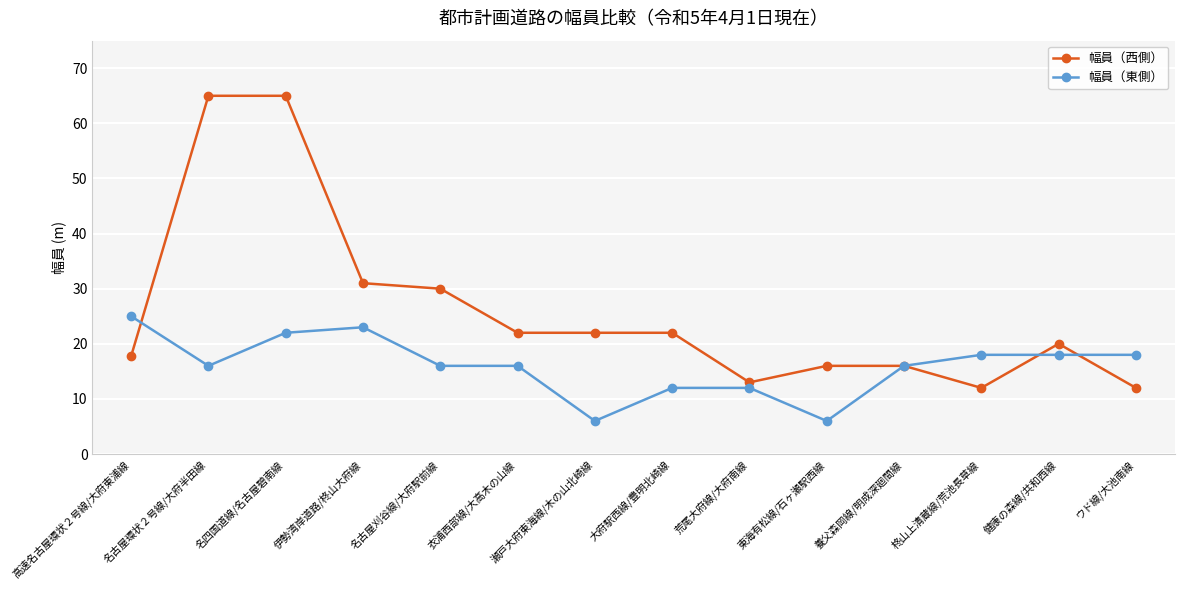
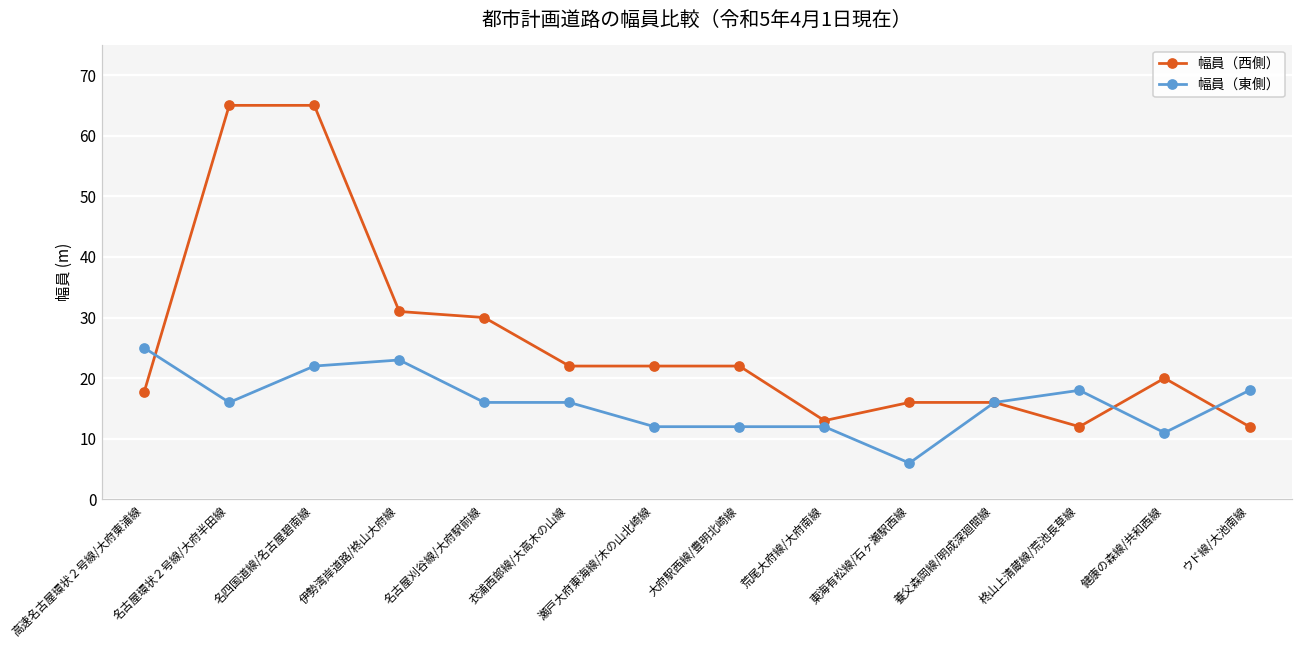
  {
    "幅員（西側）": {
      "高速名古屋環状２号線/大府東浦線": 18,
      "名古屋環状２号線/大府半田線": 65,
      "名四国道線/名古屋碧南線": 65,
      "伊勢湾岸道路/柊山大府線": 31,
      "名古屋刈谷線/大府駅前線": 30,
      "衣浦西部線/大高木の山線": 22,
      "瀬戸大府東海線/木の山北崎線": 22,
      "大府駅西線/豊明北崎線": 22,
      "荒尾大府線/大府南線": 13,
      "東海有松線/石ヶ瀬駅西線": 16,
      "柊山上清蔵線/荒池長草線": 12,
      "健康の森線/共和西線": 20,
      "ウド線/大池南線": 12
    },
    "幅員（東側）": {
      "高速名古屋環状２号線/大府東浦線": 25,
      "名古屋環状２号線/大府半田線": 16,
      "名四国道線/名古屋碧南線": 22,
      "伊勢湾岸道路/柊山大府線": 23,
      "名古屋刈谷線/大府駅前線": 16,
      "衣浦西部線/大高木の山線": 16,
-     "瀬戸大府東海線/木の山北崎線": 6,
+     "瀬戸大府東海線/木の山北崎線": 12,
      "大府駅西線/豊明北崎線": 12,
      "荒尾大府線/大府南線": 12,
      "東海有松線/石ヶ瀬駅西線": 6,
      "柊山上清蔵線/荒池長草線": 18,
-     "健康の森線/共和西線": 18,
+     "健康の森線/共和西線": 11,
      "ウド線/大池南線": 18
    }
  }
